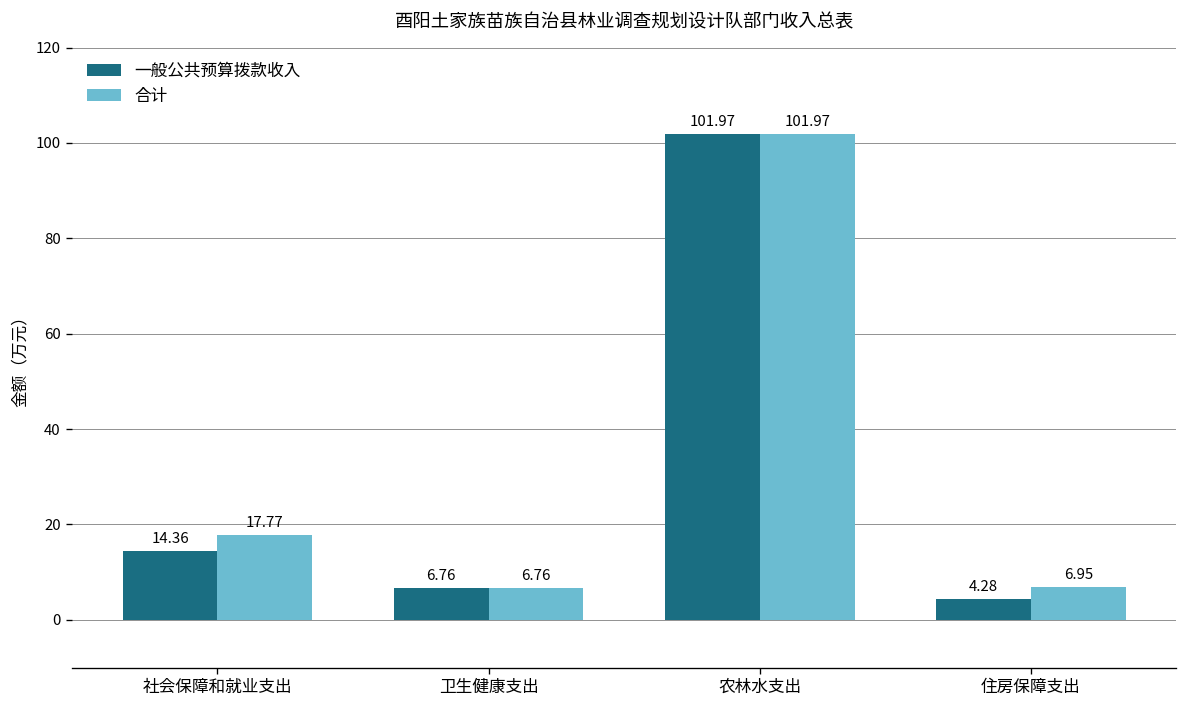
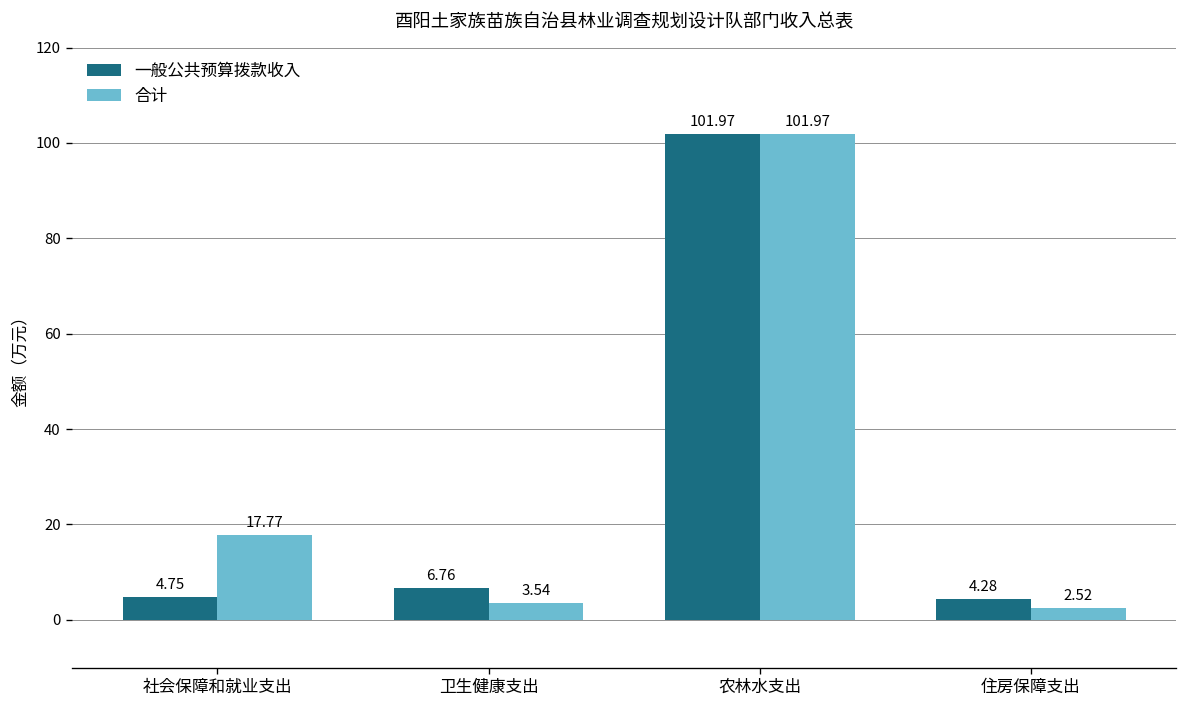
  {
    "一般公共预算拨款收入": {
-     "社会保障和就业支出": 14.36,
+     "社会保障和就业支出": 4.75,
      "卫生健康支出": 6.76,
      "农林水支出": 101.97,
      "住房保障支出": 4.28
    },
    "合计": {
      "社会保障和就业支出": 17.77,
-     "卫生健康支出": 6.76,
+     "卫生健康支出": 3.54,
      "农林水支出": 101.97,
-     "住房保障支出": 6.95
+     "住房保障支出": 2.52
    }
  }
